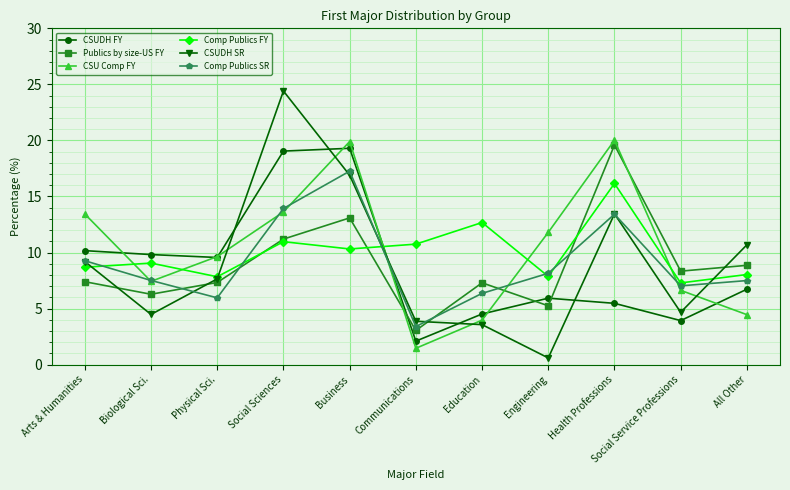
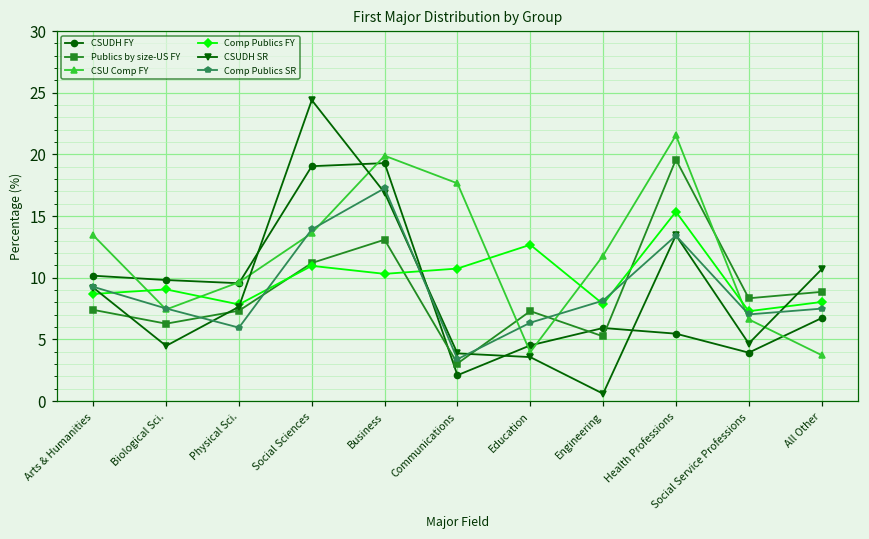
  {
    "CSU Comp FY": {
      "Arts & Humanities": 13.4,
      "Social Sciences": 13.6,
      "Business": 19.9,
-     "Communications": 1.5,
+     "Communications": 17.7,
      "Education": 4.0,
      "Engineering": 11.8,
-     "Health Professions": 20.0,
+     "Health Professions": 21.6,
      "Social Service Professions": 6.6,
-     "All Other": 4.5
+     "All Other": 3.7
    },
    "Comp Publics FY": {
      "Arts & Humanities": 8.7,
      "Biological Sci.": 9.1,
      "Social Sciences": 11.0,
      "Business": 10.3,
      "Communications": 10.8,
      "Education": 12.7,
      "Engineering": 7.9,
-     "Health Professions": 16.2,
+     "Health Professions": 15.4,
      "Social Service Professions": 7.3,
      "All Other": 8.0
    }
  }
